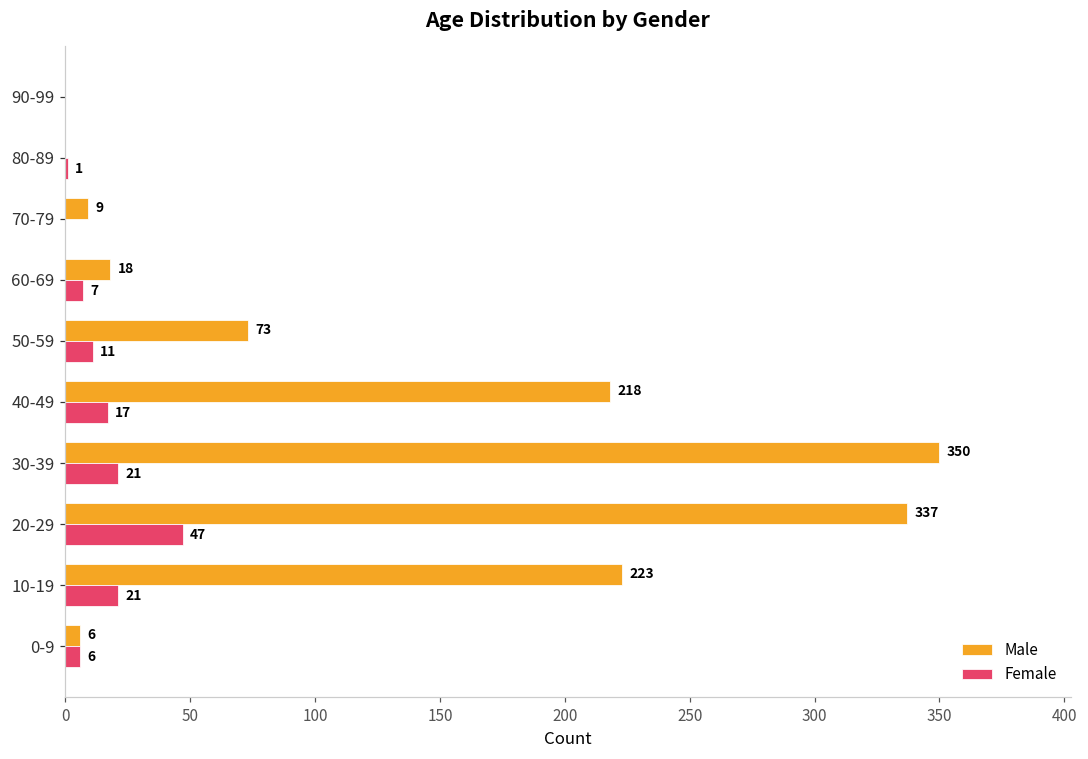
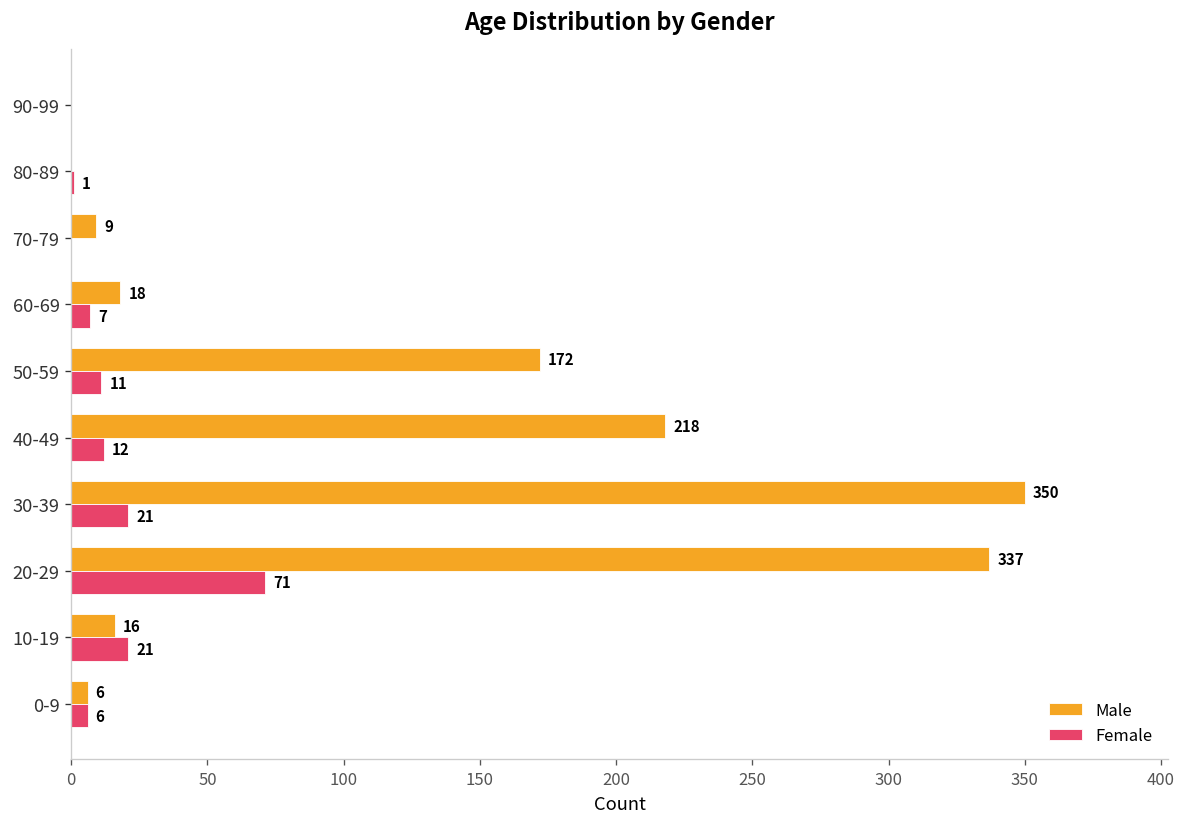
  {
    "Male": {
      "70-79": 9,
      "60-69": 18,
-     "50-59": 73,
+     "50-59": 172,
      "40-49": 218,
      "30-39": 350,
      "20-29": 337,
-     "10-19": 223,
+     "10-19": 16,
      "0-9": 6
    },
    "Female": {
      "80-89": 1,
      "60-69": 7,
      "50-59": 11,
-     "40-49": 17,
+     "40-49": 12,
      "30-39": 21,
-     "20-29": 47,
+     "20-29": 71,
      "10-19": 21,
      "0-9": 6
    }
  }
